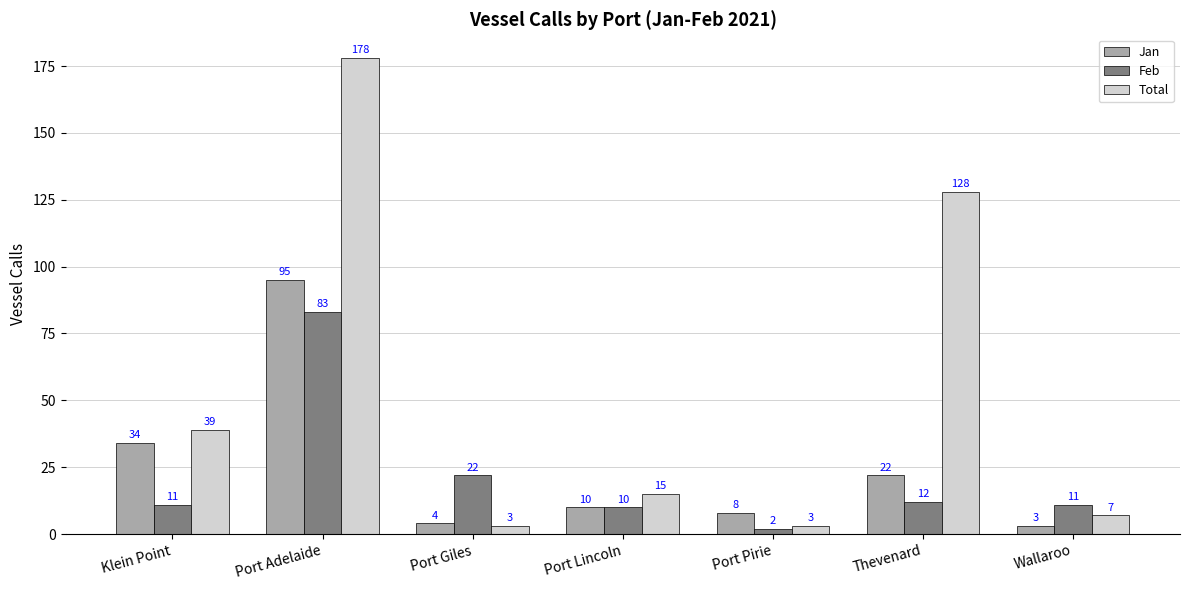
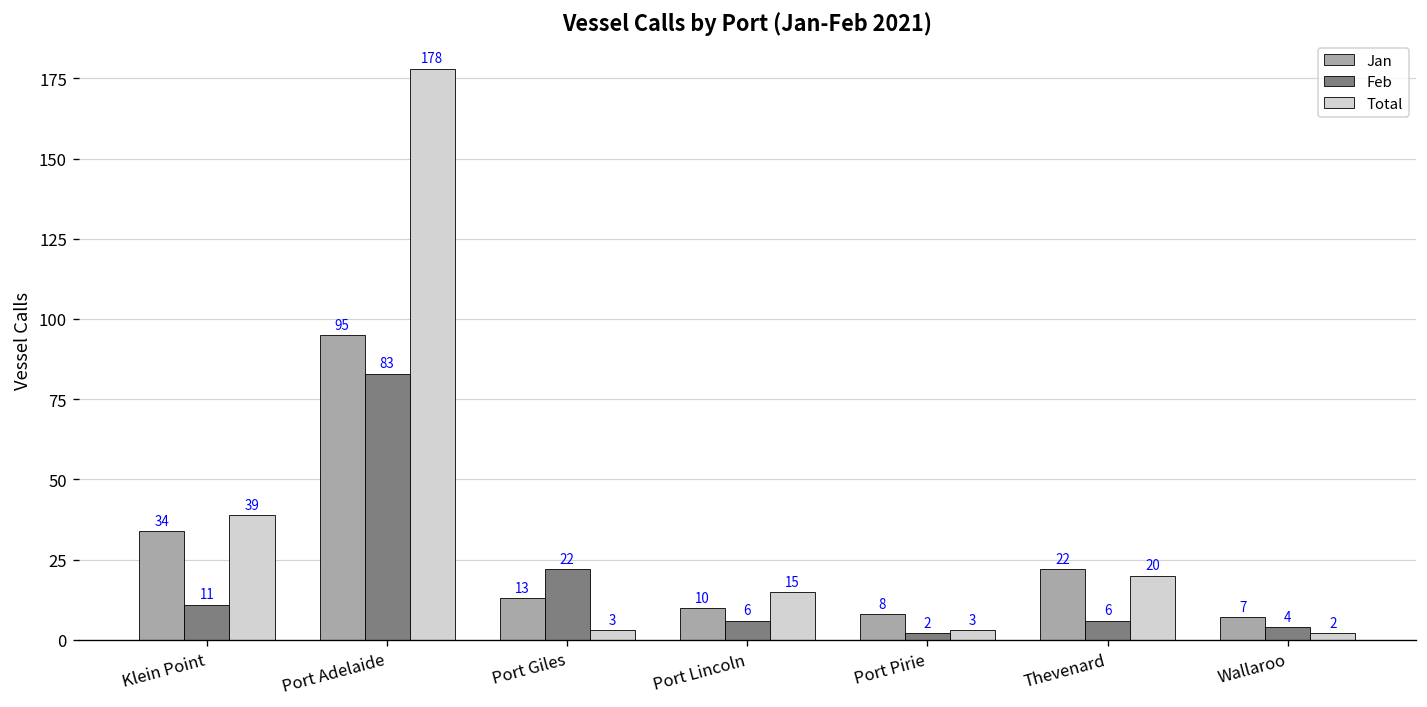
  {
    "Jan": {
      "Klein Point": 34,
      "Port Adelaide": 95,
-     "Port Giles": 4,
+     "Port Giles": 13,
      "Port Lincoln": 10,
      "Port Pirie": 8,
      "Thevenard": 22,
-     "Wallaroo": 3
+     "Wallaroo": 7
    },
    "Feb": {
      "Klein Point": 11,
      "Port Adelaide": 83,
      "Port Giles": 22,
-     "Port Lincoln": 10,
+     "Port Lincoln": 6,
      "Port Pirie": 2,
-     "Thevenard": 12,
-     "Wallaroo": 11
+     "Thevenard": 6,
+     "Wallaroo": 4
    },
    "Total": {
      "Klein Point": 39,
      "Port Adelaide": 178,
      "Port Giles": 3,
      "Port Lincoln": 15,
      "Port Pirie": 3,
-     "Thevenard": 128,
-     "Wallaroo": 7
+     "Thevenard": 20,
+     "Wallaroo": 2
    }
  }
